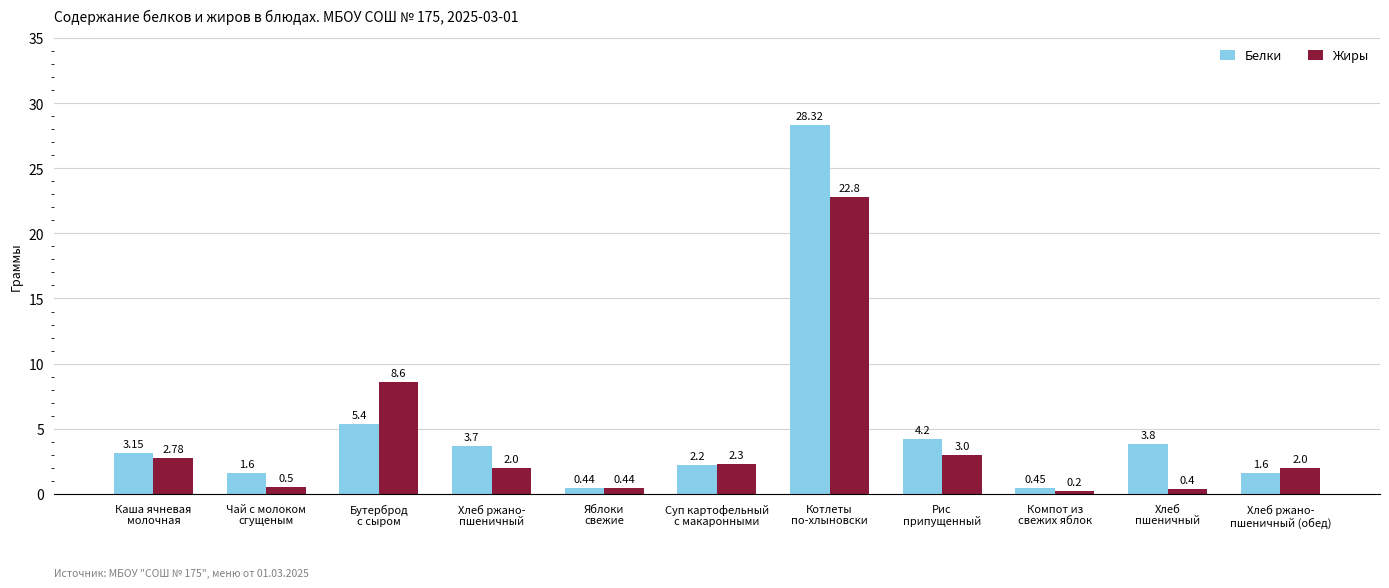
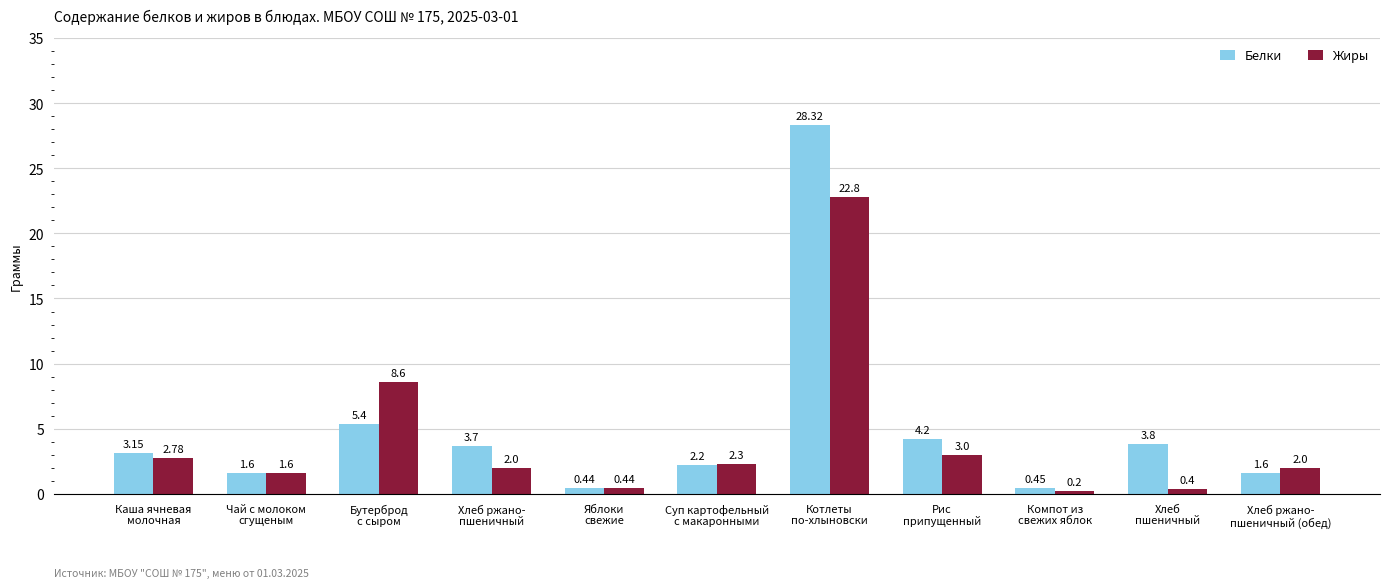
  {
    "Белки": {
      "Каша ячневая молочная": 3.15,
      "Чай с молоком сгущеным": 1.6,
      "Бутерброд с сыром": 5.4,
      "Хлеб ржано- пшеничный": 3.7,
      "Яблоки свежие": 0.44,
      "Суп картофельный с макаронными": 2.2,
      "Котлеты по-хлыновски": 28.32,
      "Рис припущенный": 4.2,
      "Компот из свежих яблок": 0.45,
      "Хлеб пшеничный": 3.8,
      "Хлеб ржано- пшеничный (обед)": 1.6
    },
    "Жиры": {
      "Каша ячневая молочная": 2.78,
-     "Чай с молоком сгущеным": 0.5,
+     "Чай с молоком сгущеным": 1.6,
      "Бутерброд с сыром": 8.6,
      "Хлеб ржано- пшеничный": 2.0,
      "Яблоки свежие": 0.44,
      "Суп картофельный с макаронными": 2.3,
      "Котлеты по-хлыновски": 22.8,
      "Рис припущенный": 3.0,
      "Компот из свежих яблок": 0.2,
      "Хлеб пшеничный": 0.4,
      "Хлеб ржано- пшеничный (обед)": 2.0
    }
  }
